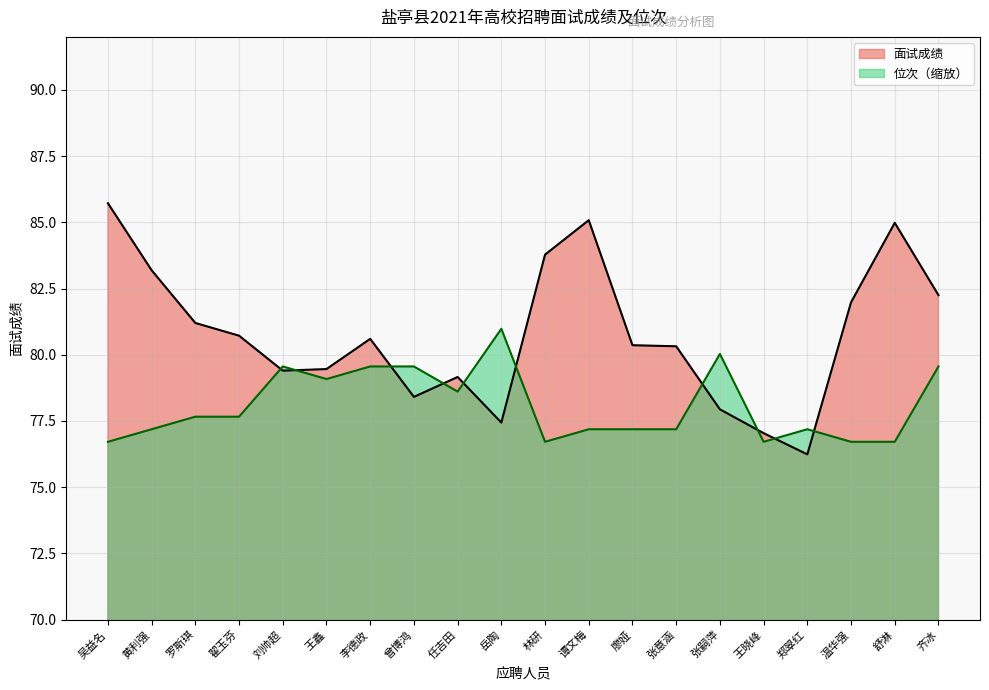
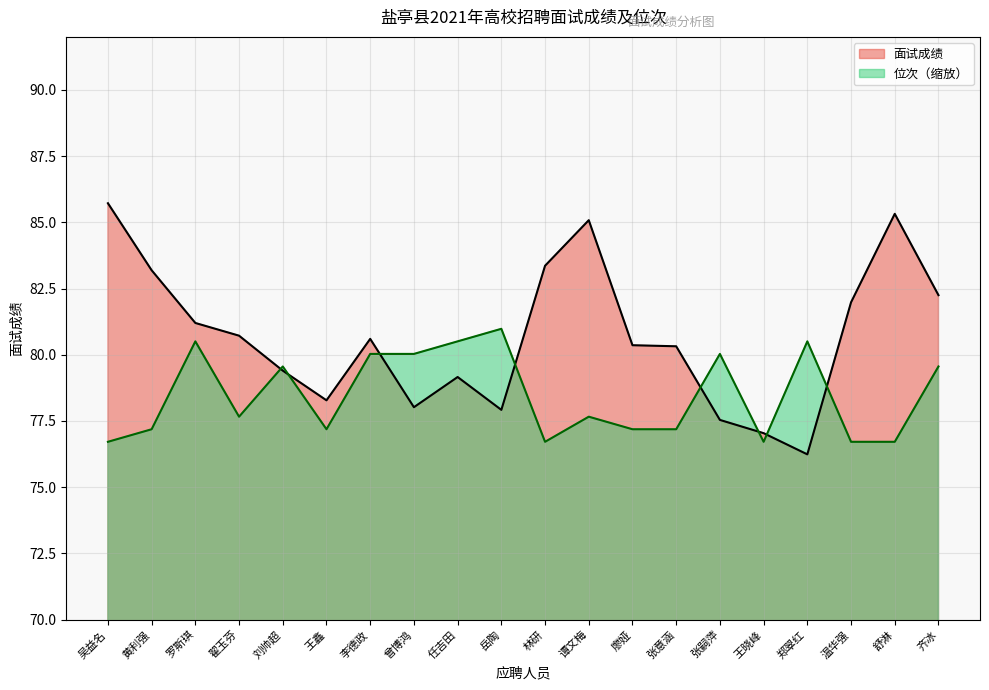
  {
    "面试成绩": {
      "吴益名": 85.7,
      "黄利强": 83.2,
      "罗斯琪": 81.2,
      "翟玉芬": 80.7,
      "刘帅超": 79.4,
-     "王鑫": 79.5,
+     "王鑫": 78.3,
      "李德政": 80.6,
-     "曾博鸿": 78.4,
+     "曾博鸿": 78.0,
      "任吉田": 79.2,
-     "岳陶": 77.4,
-     "林研": 83.8,
+     "岳陶": 77.9,
+     "林研": 83.4,
      "谭文梅": 85.1,
      "廖娅": 80.4,
      "张意涵": 80.3,
-     "张嗣萍": 77.9,
+     "张嗣萍": 77.5,
      "王晓峰": 77.0,
      "郑翠红": 76.2,
      "温华强": 82.0,
-     "舒淋": 85.0,
+     "舒淋": 85.3,
      "齐冰": 82.3
    },
    "位次（缩放）": {
      "吴益名": 76.7,
      "黄利强": 77.2,
-     "罗斯琪": 77.7,
+     "罗斯琪": 80.5,
      "翟玉芬": 77.7,
      "刘帅超": 79.6,
-     "王鑫": 79.1,
-     "李德政": 79.6,
-     "曾博鸿": 79.6,
-     "任吉田": 78.6,
+     "王鑫": 77.2,
+     "李德政": 80.0,
+     "曾博鸿": 80.0,
+     "任吉田": 80.5,
      "岳陶": 81.0,
      "林研": 76.7,
-     "谭文梅": 77.2,
+     "谭文梅": 77.7,
      "廖娅": 77.2,
      "张意涵": 77.2,
      "张嗣萍": 80.0,
      "王晓峰": 76.7,
-     "郑翠红": 77.2,
+     "郑翠红": 80.5,
      "温华强": 76.7,
      "舒淋": 76.7,
      "齐冰": 79.6
    }
  }
